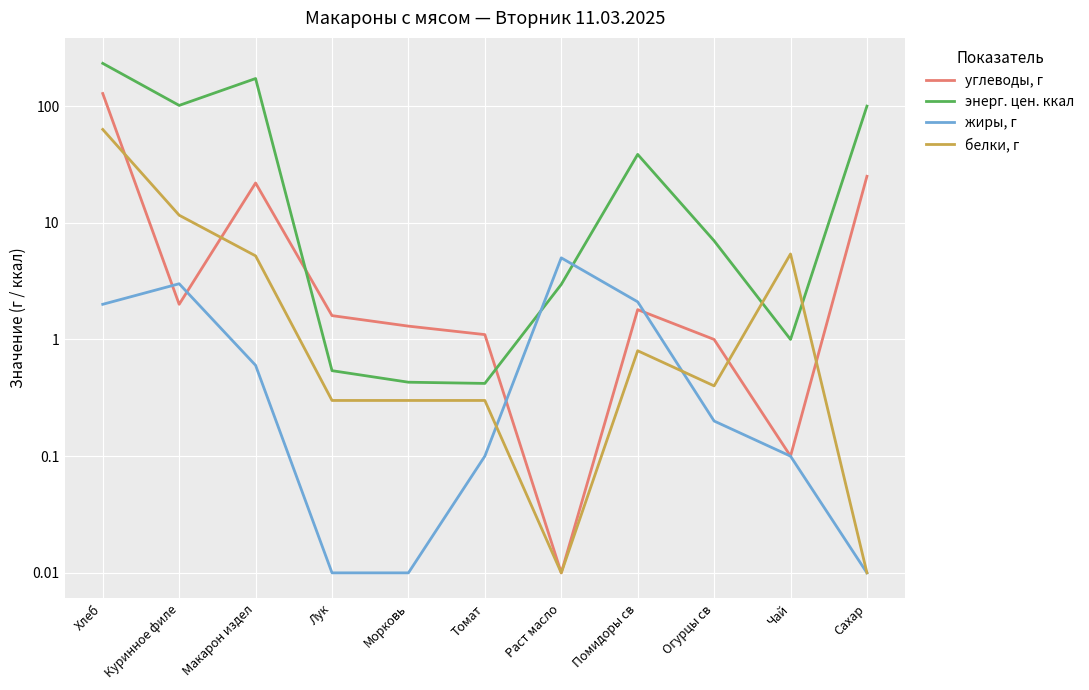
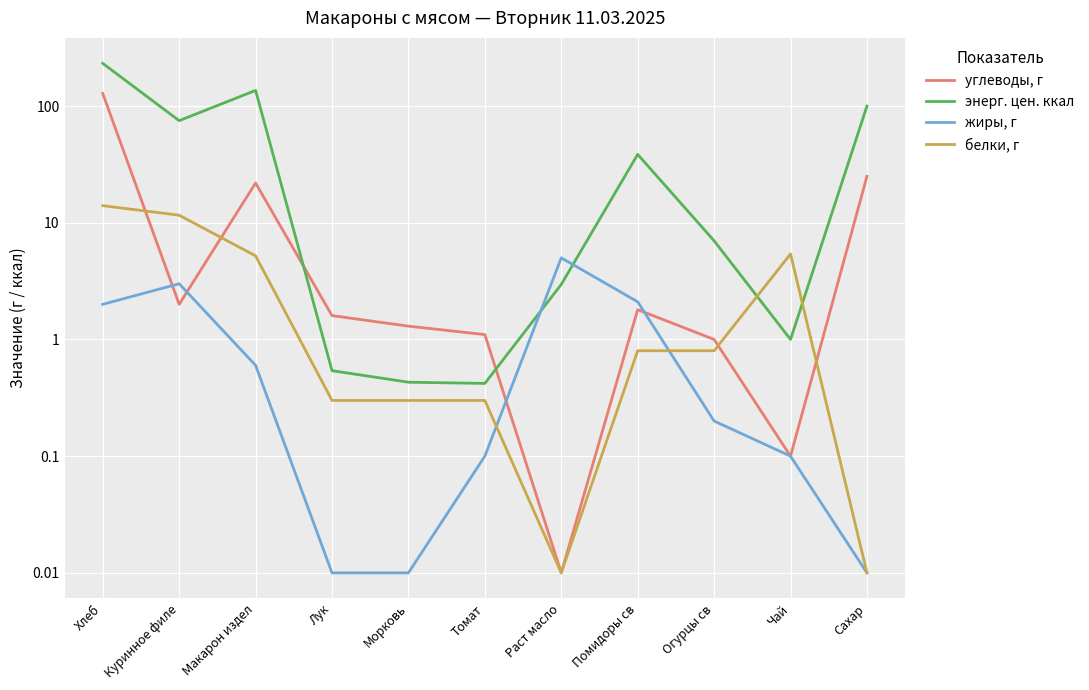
  {
    "углеводы, г": {
      "Хлеб": 130,
      "Куринное филе": 2.0,
      "Макарон издел": 22,
      "Лук": 1.6,
      "Морковь": 1.3,
      "Томат": 1.1,
      "Помидоры св": 1.8,
      "Огурцы св": 1.0,
      "Сахар": 25
    },
    "энерг. цен. ккал": {
      "Хлеб": 230,
-     "Куринное филе": 100,
-     "Макарон издел": 170,
+     "Куринное филе": 70,
+     "Макарон издел": 140,
      "Лук": 0.5,
      "Морковь": 0.43,
      "Томат": 0.42,
      "Раст масло": 3,
      "Помидоры св": 39,
      "Огурцы св": 7,
      "Чай": 1,
      "Сахар": 100
    },
    "жиры, г": {
      "Хлеб": 2.0,
      "Куринное филе": 3.0,
      "Макарон издел": 0.6,
      "Лук": 0.010,
      "Морковь": 0.010,
      "Томат": 0.1,
      "Раст масло": 5.0,
      "Помидоры св": 2.1,
      "Огурцы св": 0.2
    },
    "белки, г": {
-     "Хлеб": 60,
+     "Хлеб": 14,
      "Куринное филе": 12,
      "Макарон издел": 5,
      "Лук": 0.3,
      "Морковь": 0.3,
      "Томат": 0.3,
      "Помидоры св": 0.8,
-     "Огурцы св": 0.4,
+     "Огурцы св": 0.8,
      "Чай": 5
    }
  }
